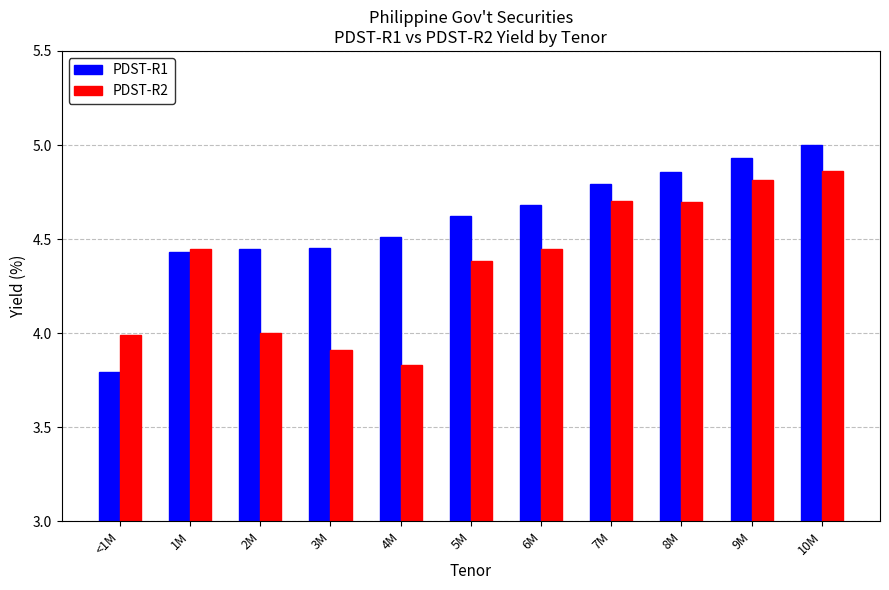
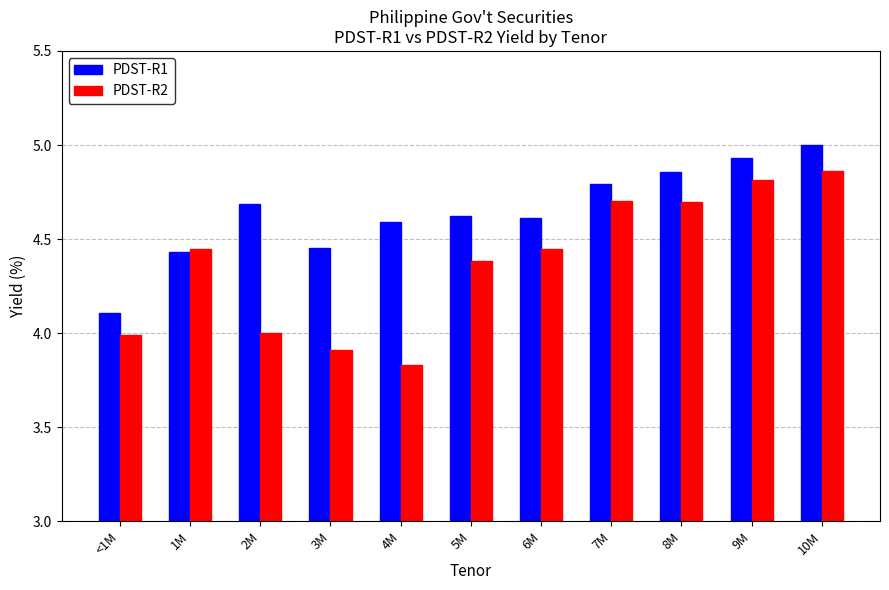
  {
    "PDST-R1": {
-     "<1M": 3.79,
+     "<1M": 4.11,
      "1M": 4.43,
-     "2M": 4.45,
+     "2M": 4.69,
      "3M": 4.45,
-     "4M": 4.51,
+     "4M": 4.59,
      "5M": 4.62,
-     "6M": 4.68,
+     "6M": 4.61,
      "7M": 4.79,
      "8M": 4.86,
      "9M": 4.93,
      "10M": 5.00
    },
    "PDST-R2": {
      "<1M": 3.99,
      "1M": 4.45,
      "2M": 4.00,
      "3M": 3.91,
      "4M": 3.83,
      "5M": 4.39,
      "6M": 4.45,
      "7M": 4.70,
      "8M": 4.70,
      "9M": 4.81,
      "10M": 4.86
    }
  }
